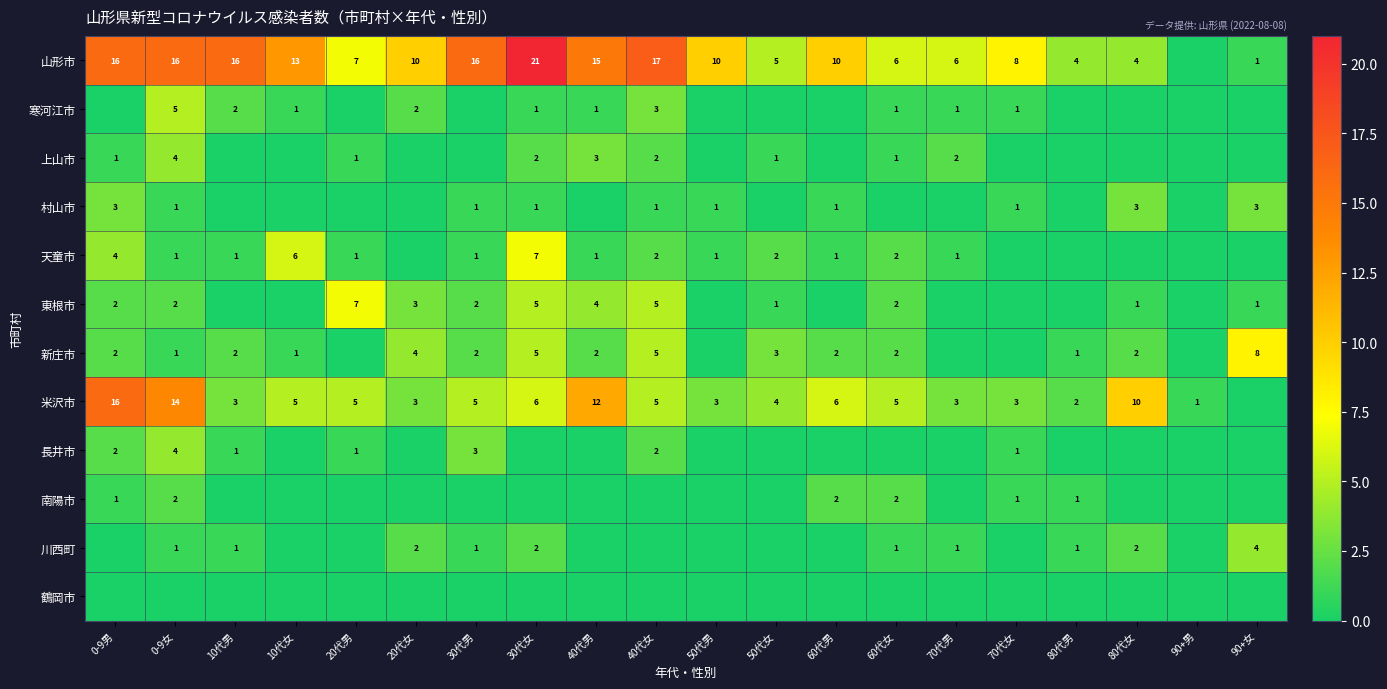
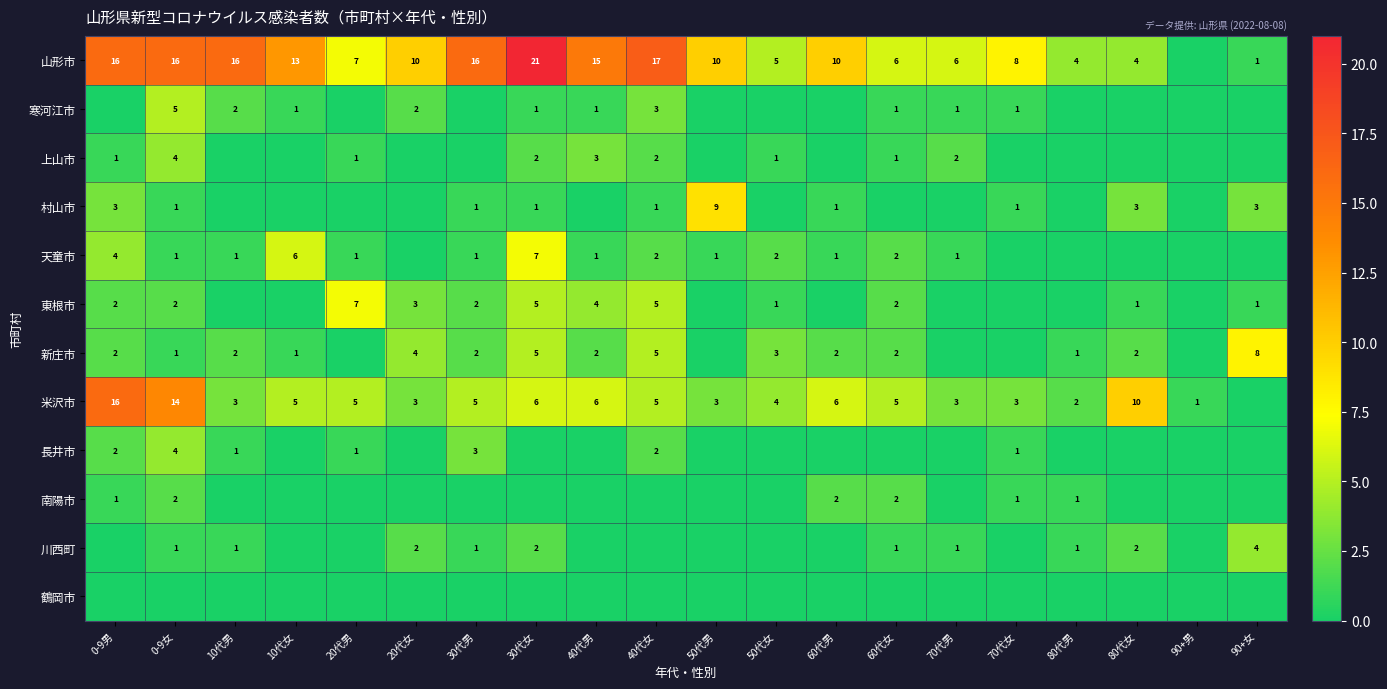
  {
    "山形市": {
      "0-9男": 16,
      "0-9女": 16,
      "10代男": 16,
      "10代女": 13,
      "20代男": 7,
      "20代女": 10,
      "30代男": 16,
      "30代女": 21,
      "40代男": 15,
      "40代女": 17,
      "50代男": 10,
      "50代女": 5,
      "60代男": 10,
      "60代女": 6,
      "70代男": 6,
      "70代女": 8,
      "80代男": 4,
      "80代女": 4,
      "90+女": 1
    },
    "寒河江市": {
      "0-9女": 5,
      "10代男": 2,
      "10代女": 1,
      "20代女": 2,
      "30代女": 1,
      "40代男": 1,
      "40代女": 3,
      "60代女": 1,
      "70代男": 1,
      "70代女": 1
    },
    "上山市": {
      "0-9男": 1,
      "0-9女": 4,
      "20代男": 1,
      "30代女": 2,
      "40代男": 3,
      "40代女": 2,
      "50代女": 1,
      "60代女": 1,
      "70代男": 2
    },
    "村山市": {
      "0-9男": 3,
      "0-9女": 1,
      "30代男": 1,
      "30代女": 1,
      "40代女": 1,
-     "50代男": 1,
+     "50代男": 9,
      "60代男": 1,
      "70代女": 1,
      "80代女": 3,
      "90+女": 3
    },
    "天童市": {
      "0-9男": 4,
      "0-9女": 1,
      "10代男": 1,
      "10代女": 6,
      "20代男": 1,
      "30代男": 1,
      "30代女": 7,
      "40代男": 1,
      "40代女": 2,
      "50代男": 1,
      "50代女": 2,
      "60代男": 1,
      "60代女": 2,
      "70代男": 1
    },
    "東根市": {
      "0-9男": 2,
      "0-9女": 2,
      "20代男": 7,
      "20代女": 3,
      "30代男": 2,
      "30代女": 5,
      "40代男": 4,
      "40代女": 5,
      "50代女": 1,
      "60代女": 2,
      "80代女": 1,
      "90+女": 1
    },
    "新庄市": {
      "0-9男": 2,
      "0-9女": 1,
      "10代男": 2,
      "10代女": 1,
      "20代女": 4,
      "30代男": 2,
      "30代女": 5,
      "40代男": 2,
      "40代女": 5,
      "50代女": 3,
      "60代男": 2,
      "60代女": 2,
      "80代男": 1,
      "80代女": 2,
      "90+女": 8
    },
    "米沢市": {
      "0-9男": 16,
      "0-9女": 14,
      "10代男": 3,
      "10代女": 5,
      "20代男": 5,
      "20代女": 3,
      "30代男": 5,
      "30代女": 6,
-     "40代男": 12,
+     "40代男": 6,
      "40代女": 5,
      "50代男": 3,
      "50代女": 4,
      "60代男": 6,
      "60代女": 5,
      "70代男": 3,
      "70代女": 3,
      "80代男": 2,
      "80代女": 10,
      "90+男": 1
    },
    "長井市": {
      "0-9男": 2,
      "0-9女": 4,
      "10代男": 1,
      "20代男": 1,
      "30代男": 3,
      "40代女": 2,
      "70代女": 1
    },
    "南陽市": {
      "0-9男": 1,
      "0-9女": 2,
      "60代男": 2,
      "60代女": 2,
      "70代女": 1,
      "80代男": 1
    },
    "川西町": {
      "0-9女": 1,
      "10代男": 1,
      "20代女": 2,
      "30代男": 1,
      "30代女": 2,
      "60代女": 1,
      "70代男": 1,
      "80代男": 1,
      "80代女": 2,
      "90+女": 4
    }
  }
